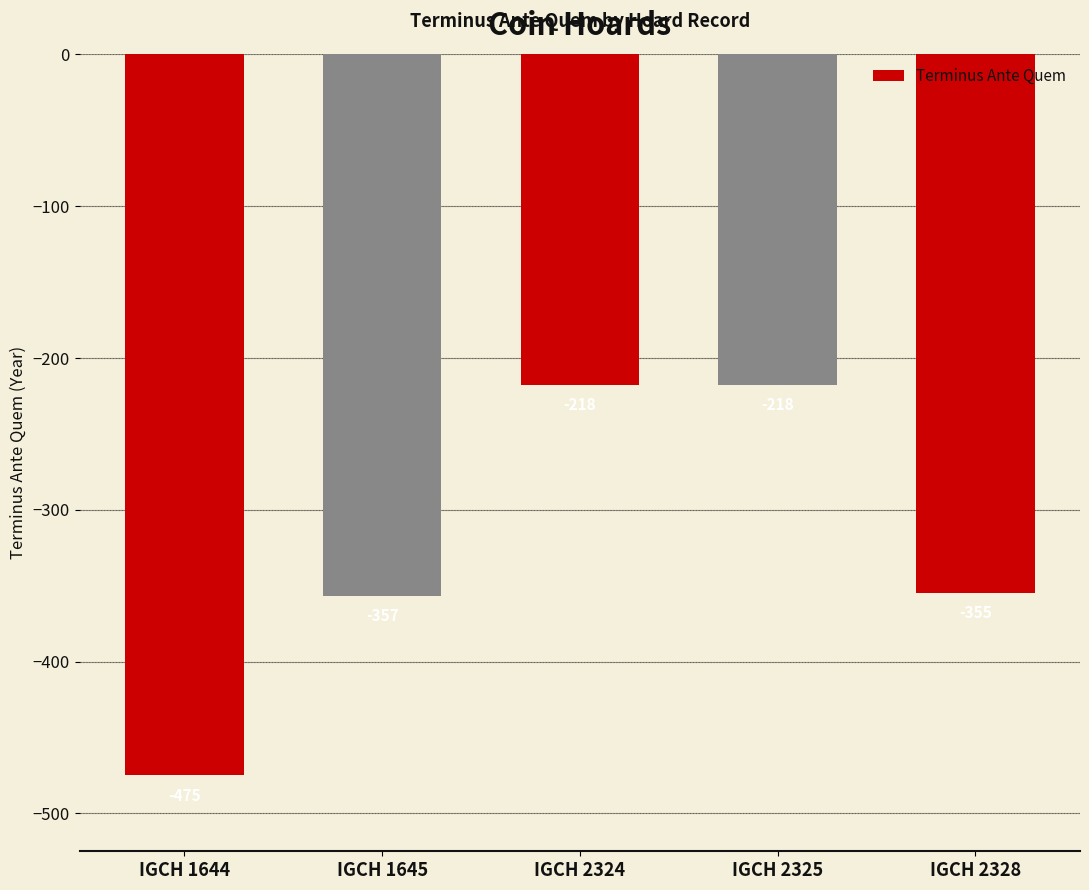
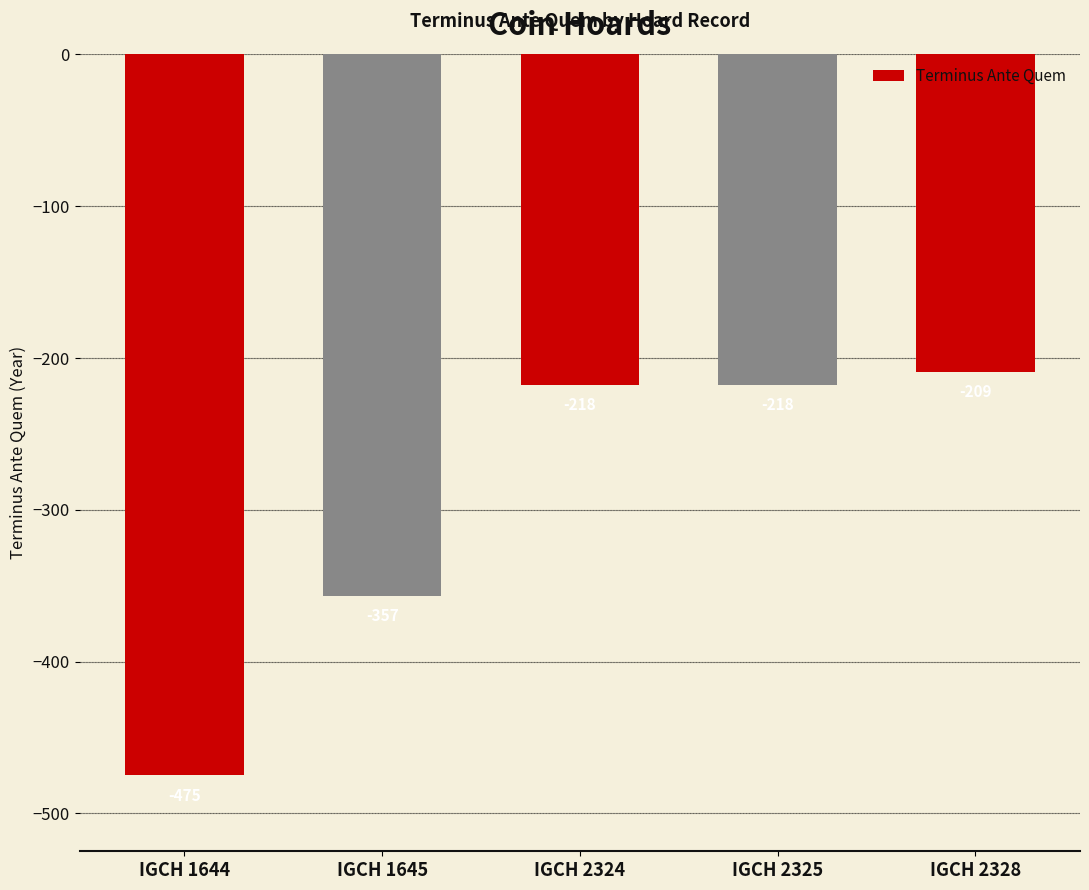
  {
    "IGCH 1644": -475,
    "IGCH 1645": -357,
    "IGCH 2324": -218,
    "IGCH 2325": -218,
-   "IGCH 2328": -355
+   "IGCH 2328": -209
  }
